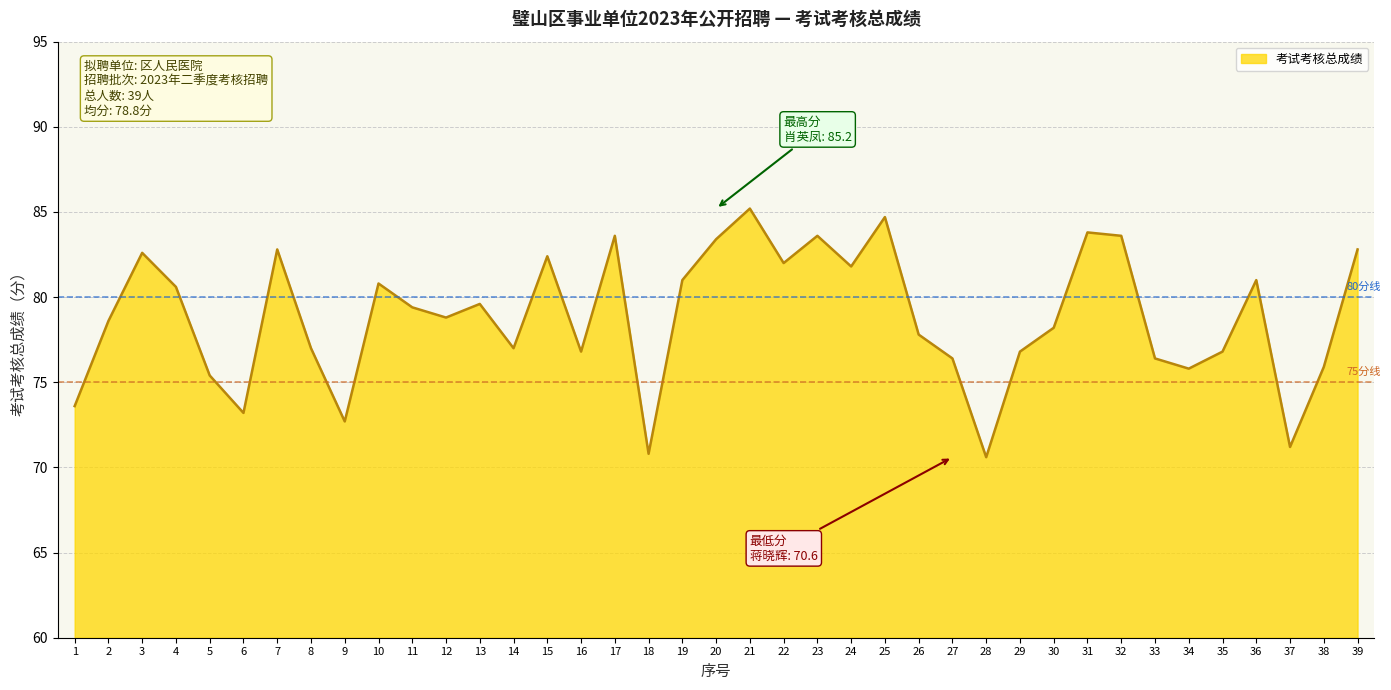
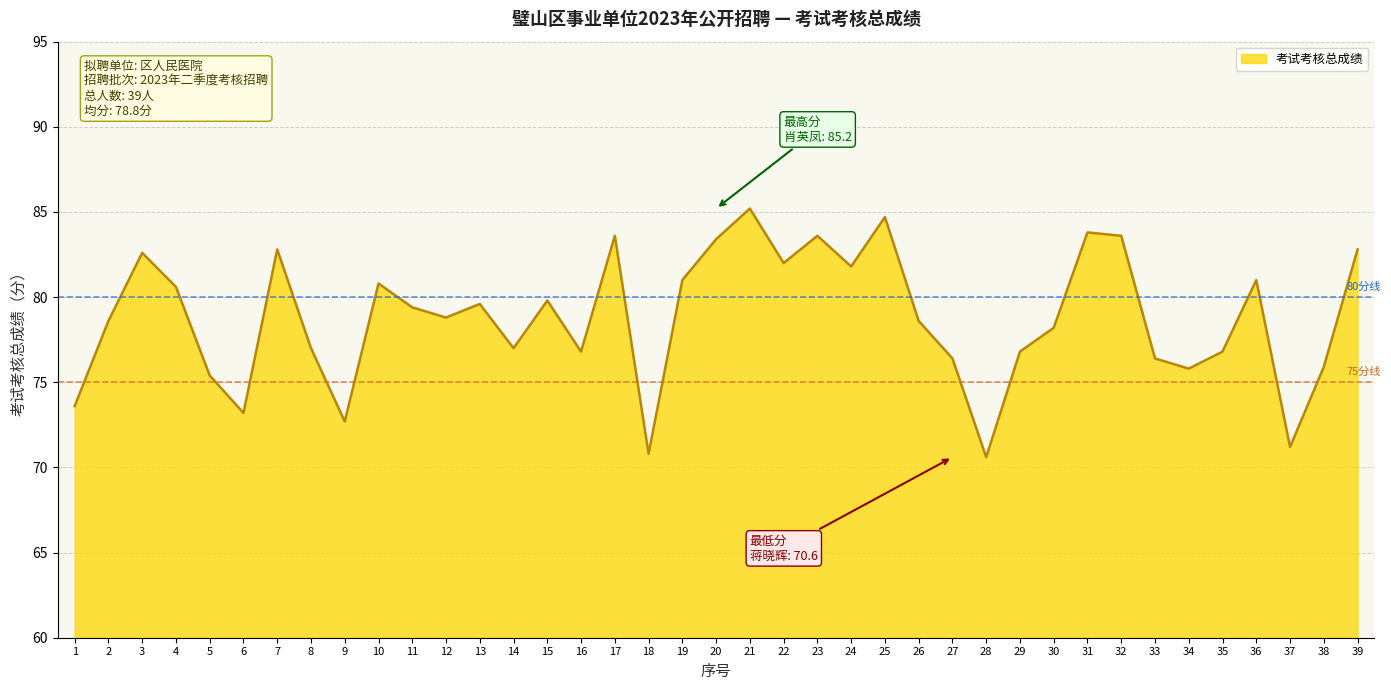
  {
    "1": 73.6,
    "2": 78.6,
    "3": 82.6,
    "4": 80.6,
    "5": 75.4,
    "6": 73.2,
    "7": 82.8,
    "8": 77.0,
    "9": 72.7,
    "10": 80.8,
    "11": 79.4,
    "12": 78.8,
    "13": 79.6,
    "14": 77.0,
-   "15": 82.4,
+   "15": 79.8,
    "16": 76.8,
    "17": 83.6,
    "18": 70.8,
    "19": 81.0,
    "20": 83.4,
    "22": 82.0,
    "23": 83.6,
    "24": 81.8,
    "25": 84.7,
-   "26": 77.8,
+   "26": 78.6,
    "27": 76.4,
    "28": 70.6,
    "29": 76.8,
    "30": 78.2,
    "31": 83.8,
    "32": 83.6,
    "33": 76.4,
    "34": 75.8,
    "35": 76.8,
    "36": 81.0,
    "37": 71.2,
    "39": 82.8
  }
